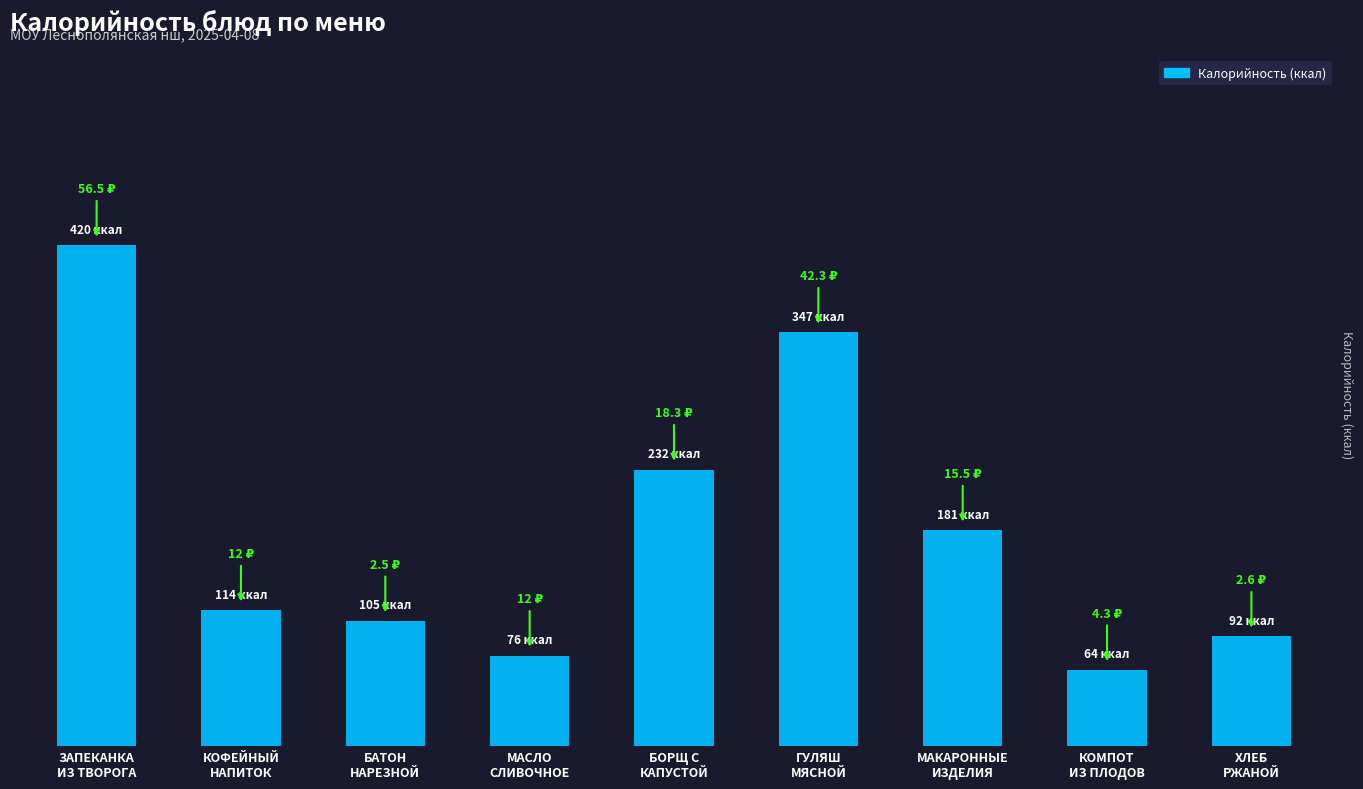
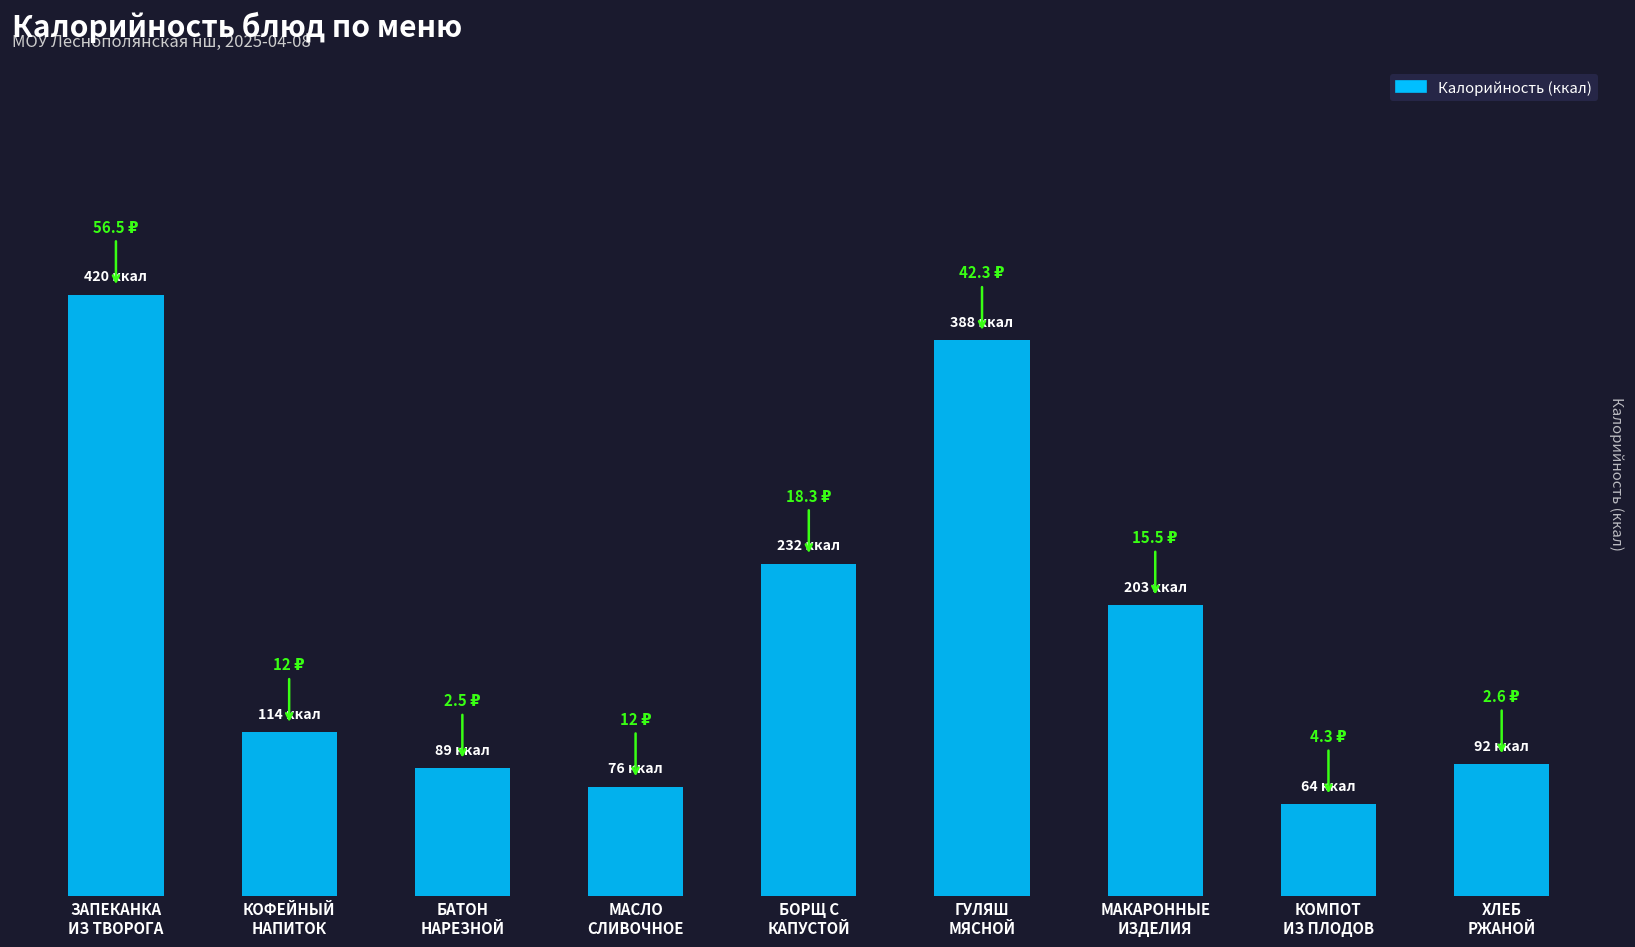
  {
-   "БАТОН НАРЕЗНОЙ": 105,
-   "ГУЛЯШ МЯСНОЙ": 347,
-   "МАКАРОННЫЕ ИЗДЕЛИЯ": 181
+   "БАТОН НАРЕЗНОЙ": 89,
+   "ГУЛЯШ МЯСНОЙ": 388,
+   "МАКАРОННЫЕ ИЗДЕЛИЯ": 203
  }
